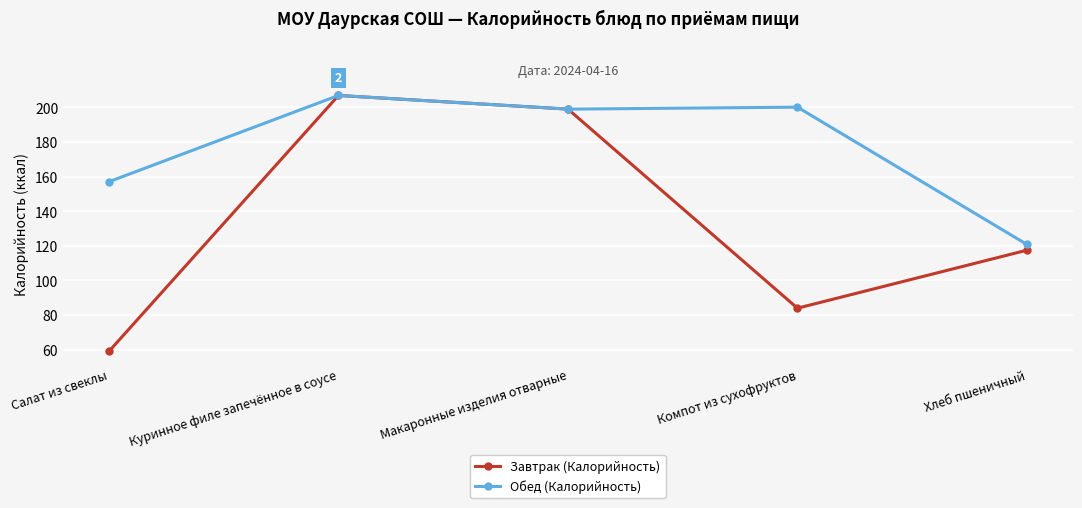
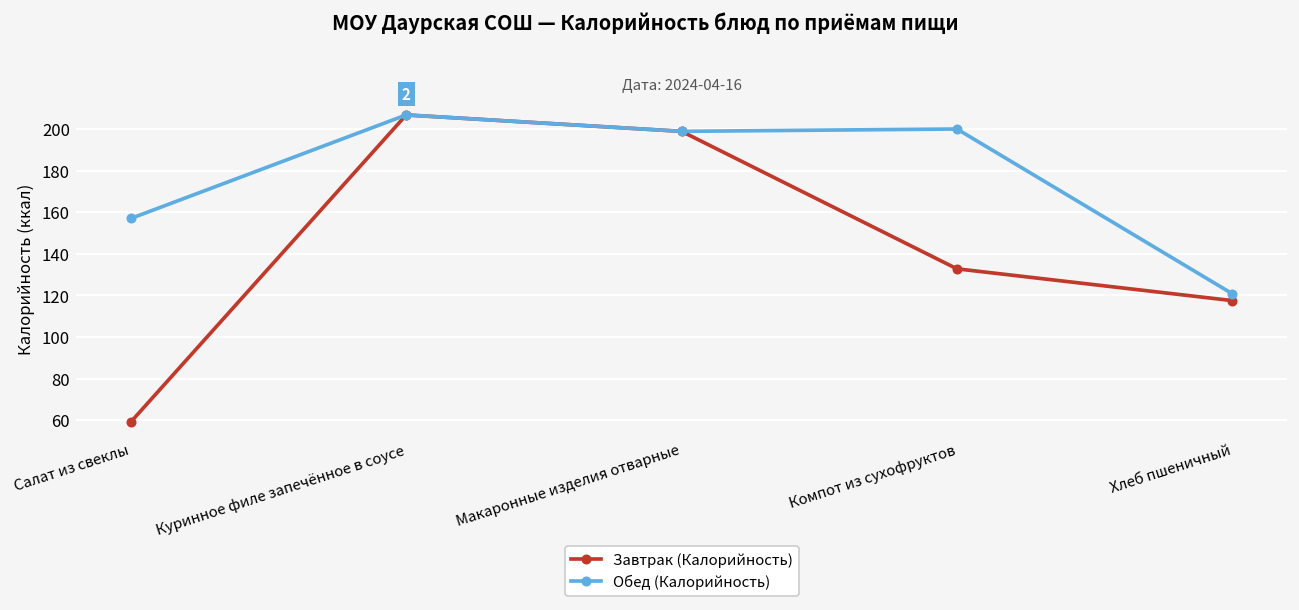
  {
    "Завтрак (Калорийность)": {
      "Салат из свеклы": 59,
-     "Компот из сухофруктов": 84,
+     "Компот из сухофруктов": 133,
      "Хлеб пшеничный": 118
    },
    "Обед (Калорийность)": {
      "Салат из свеклы": 157,
      "Компот из сухофруктов": 200,
      "Хлеб пшеничный": 121
    }
  }
